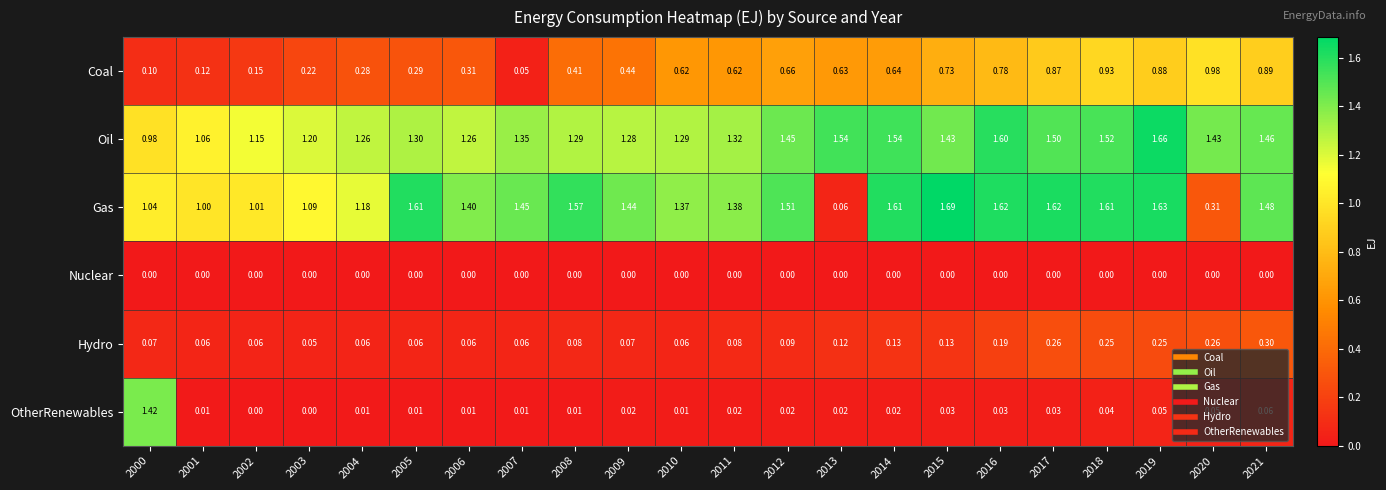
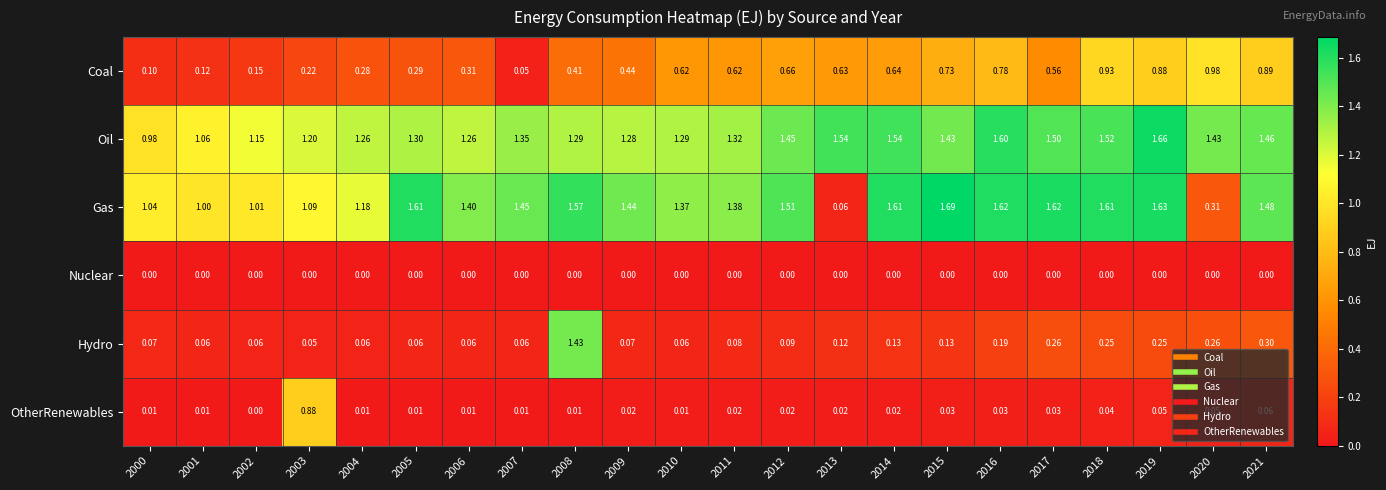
  {
    "Coal": {
      "2000": 0.10,
      "2001": 0.12,
      "2002": 0.15,
      "2003": 0.22,
      "2004": 0.28,
      "2005": 0.29,
      "2006": 0.31,
      "2007": 0.05,
      "2008": 0.41,
      "2009": 0.44,
      "2010": 0.62,
      "2011": 0.62,
      "2012": 0.66,
      "2013": 0.63,
      "2014": 0.64,
      "2015": 0.73,
      "2016": 0.78,
-     "2017": 0.87,
+     "2017": 0.56,
      "2018": 0.93,
      "2019": 0.88,
      "2020": 0.98,
      "2021": 0.89
    },
    "Oil": {
      "2000": 0.98,
      "2001": 1.06,
      "2002": 1.15,
      "2003": 1.20,
      "2004": 1.26,
      "2005": 1.30,
      "2006": 1.26,
      "2007": 1.35,
      "2008": 1.29,
      "2009": 1.28,
      "2010": 1.29,
      "2011": 1.32,
      "2012": 1.45,
      "2013": 1.54,
      "2014": 1.54,
      "2015": 1.43,
      "2016": 1.60,
      "2017": 1.50,
      "2018": 1.52,
      "2019": 1.66,
      "2020": 1.43,
      "2021": 1.46
    },
    "Gas": {
      "2000": 1.04,
      "2001": 1.00,
      "2002": 1.01,
      "2003": 1.09,
      "2004": 1.18,
      "2005": 1.61,
      "2006": 1.40,
      "2007": 1.45,
      "2008": 1.57,
      "2009": 1.44,
      "2010": 1.37,
      "2011": 1.38,
      "2012": 1.51,
      "2013": 0.06,
      "2014": 1.61,
      "2015": 1.69,
      "2016": 1.62,
      "2017": 1.62,
      "2018": 1.61,
      "2019": 1.63,
      "2020": 0.31,
      "2021": 1.48
    },
    "Nuclear": {
      "2000": 0.00,
      "2001": 0.00,
      "2002": 0.00,
      "2003": 0.00,
      "2004": 0.00,
      "2005": 0.00,
      "2006": 0.00,
      "2007": 0.00,
      "2008": 0.00,
      "2009": 0.00,
      "2010": 0.00,
      "2011": 0.00,
      "2012": 0.00,
      "2013": 0.00,
      "2014": 0.00,
      "2015": 0.00,
      "2016": 0.00,
      "2017": 0.00,
      "2018": 0.00,
      "2019": 0.00,
      "2020": 0.00,
      "2021": 0.00
    },
    "Hydro": {
      "2000": 0.07,
      "2001": 0.06,
      "2002": 0.06,
      "2003": 0.05,
      "2004": 0.06,
      "2005": 0.06,
      "2006": 0.06,
      "2007": 0.06,
-     "2008": 0.08,
+     "2008": 1.43,
      "2009": 0.07,
      "2010": 0.06,
      "2011": 0.08,
      "2012": 0.09,
      "2013": 0.12,
      "2014": 0.13,
      "2015": 0.13,
      "2016": 0.19,
      "2017": 0.26,
      "2018": 0.25,
      "2019": 0.25,
      "2020": 0.26,
      "2021": 0.30
    },
    "OtherRenewables": {
-     "2000": 1.42,
+     "2000": 0.01,
      "2001": 0.01,
      "2002": 0.00,
-     "2003": 0.00,
+     "2003": 0.88,
      "2004": 0.01,
      "2005": 0.01,
      "2006": 0.01,
      "2007": 0.01,
      "2008": 0.01,
      "2009": 0.02,
      "2010": 0.01,
      "2011": 0.02,
      "2012": 0.02,
      "2013": 0.02,
      "2014": 0.02,
      "2015": 0.03,
      "2016": 0.03,
      "2017": 0.03,
      "2018": 0.04,
      "2019": 0.05
    }
  }
